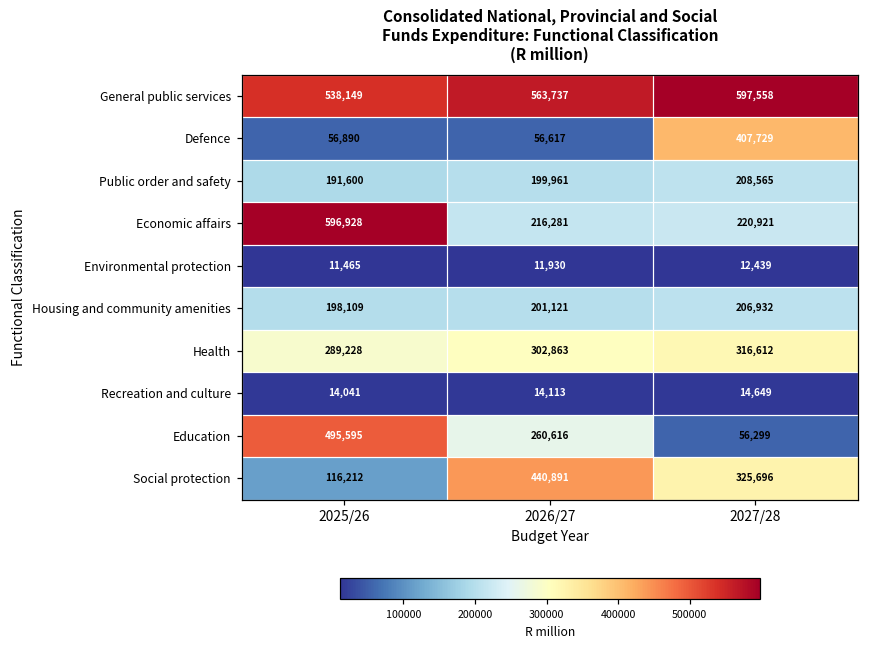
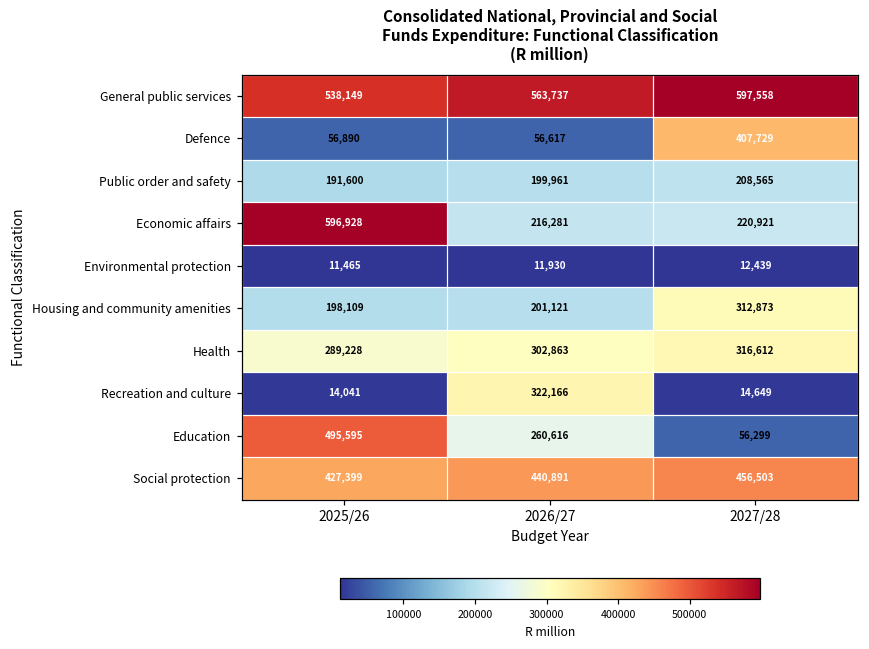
  {
    "General public services": {
      "2025/26": "538,149",
      "2026/27": "563,737",
      "2027/28": "597,558"
    },
    "Defence": {
      "2025/26": "56,890",
      "2026/27": "56,617",
      "2027/28": "407,729"
    },
    "Public order and safety": {
      "2025/26": "191,600",
      "2026/27": "199,961",
      "2027/28": "208,565"
    },
    "Economic affairs": {
      "2025/26": "596,928",
      "2026/27": "216,281",
      "2027/28": "220,921"
    },
    "Environmental protection": {
      "2025/26": "11,465",
      "2026/27": "11,930",
      "2027/28": "12,439"
    },
    "Housing and community amenities": {
      "2025/26": "198,109",
      "2026/27": "201,121",
-     "2027/28": "206,932"
+     "2027/28": "312,873"
    },
    "Health": {
      "2025/26": "289,228",
      "2026/27": "302,863",
      "2027/28": "316,612"
    },
    "Recreation and culture": {
      "2025/26": "14,041",
-     "2026/27": "14,113",
+     "2026/27": "322,166",
      "2027/28": "14,649"
    },
    "Education": {
      "2025/26": "495,595",
      "2026/27": "260,616",
      "2027/28": "56,299"
    },
    "Social protection": {
-     "2025/26": "116,212",
+     "2025/26": "427,399",
      "2026/27": "440,891",
-     "2027/28": "325,696"
+     "2027/28": "456,503"
    }
  }
